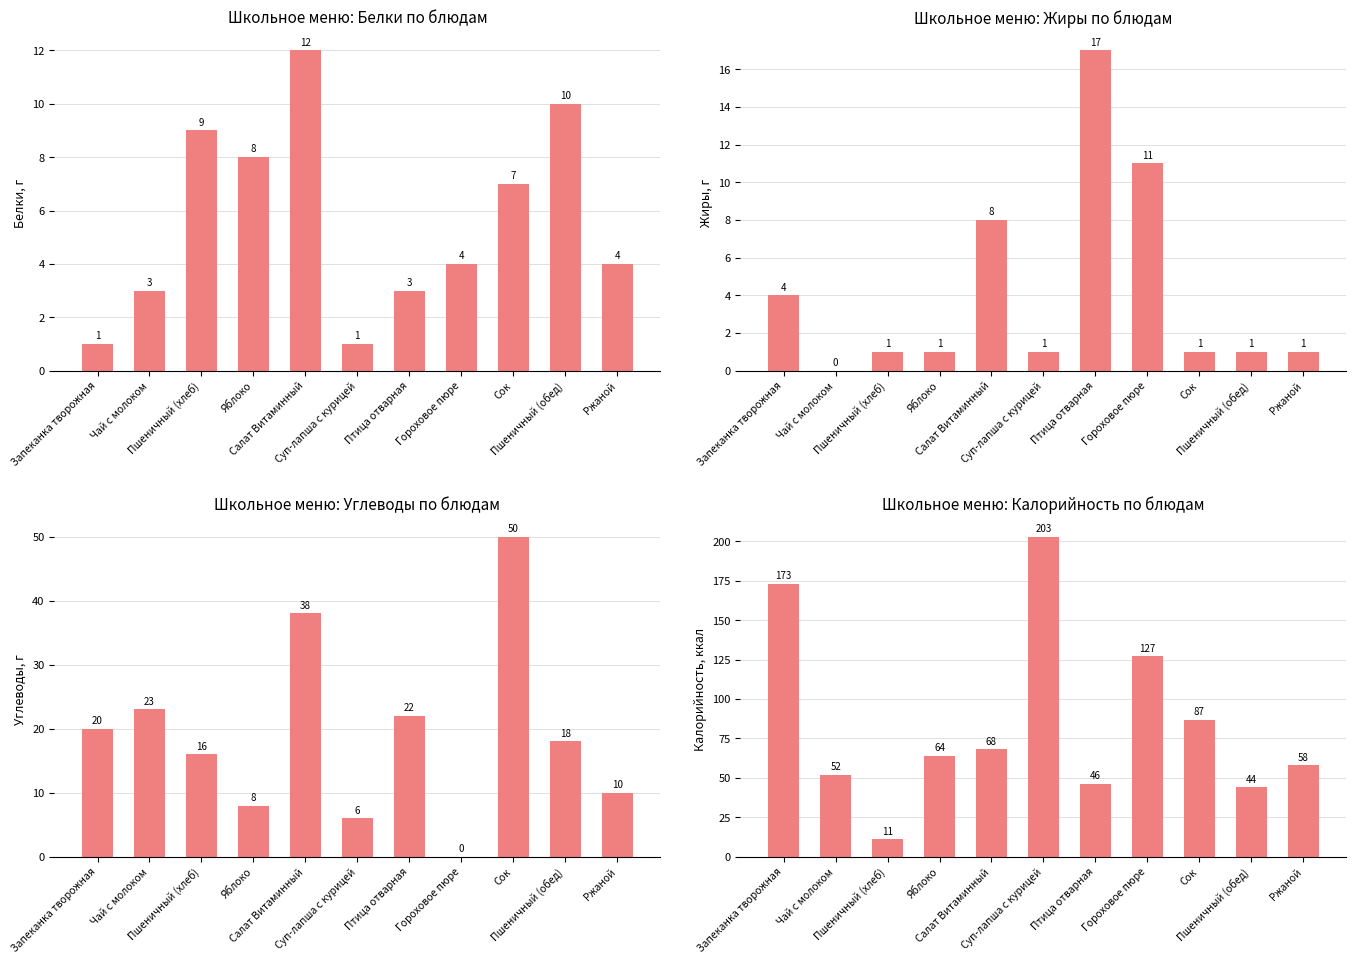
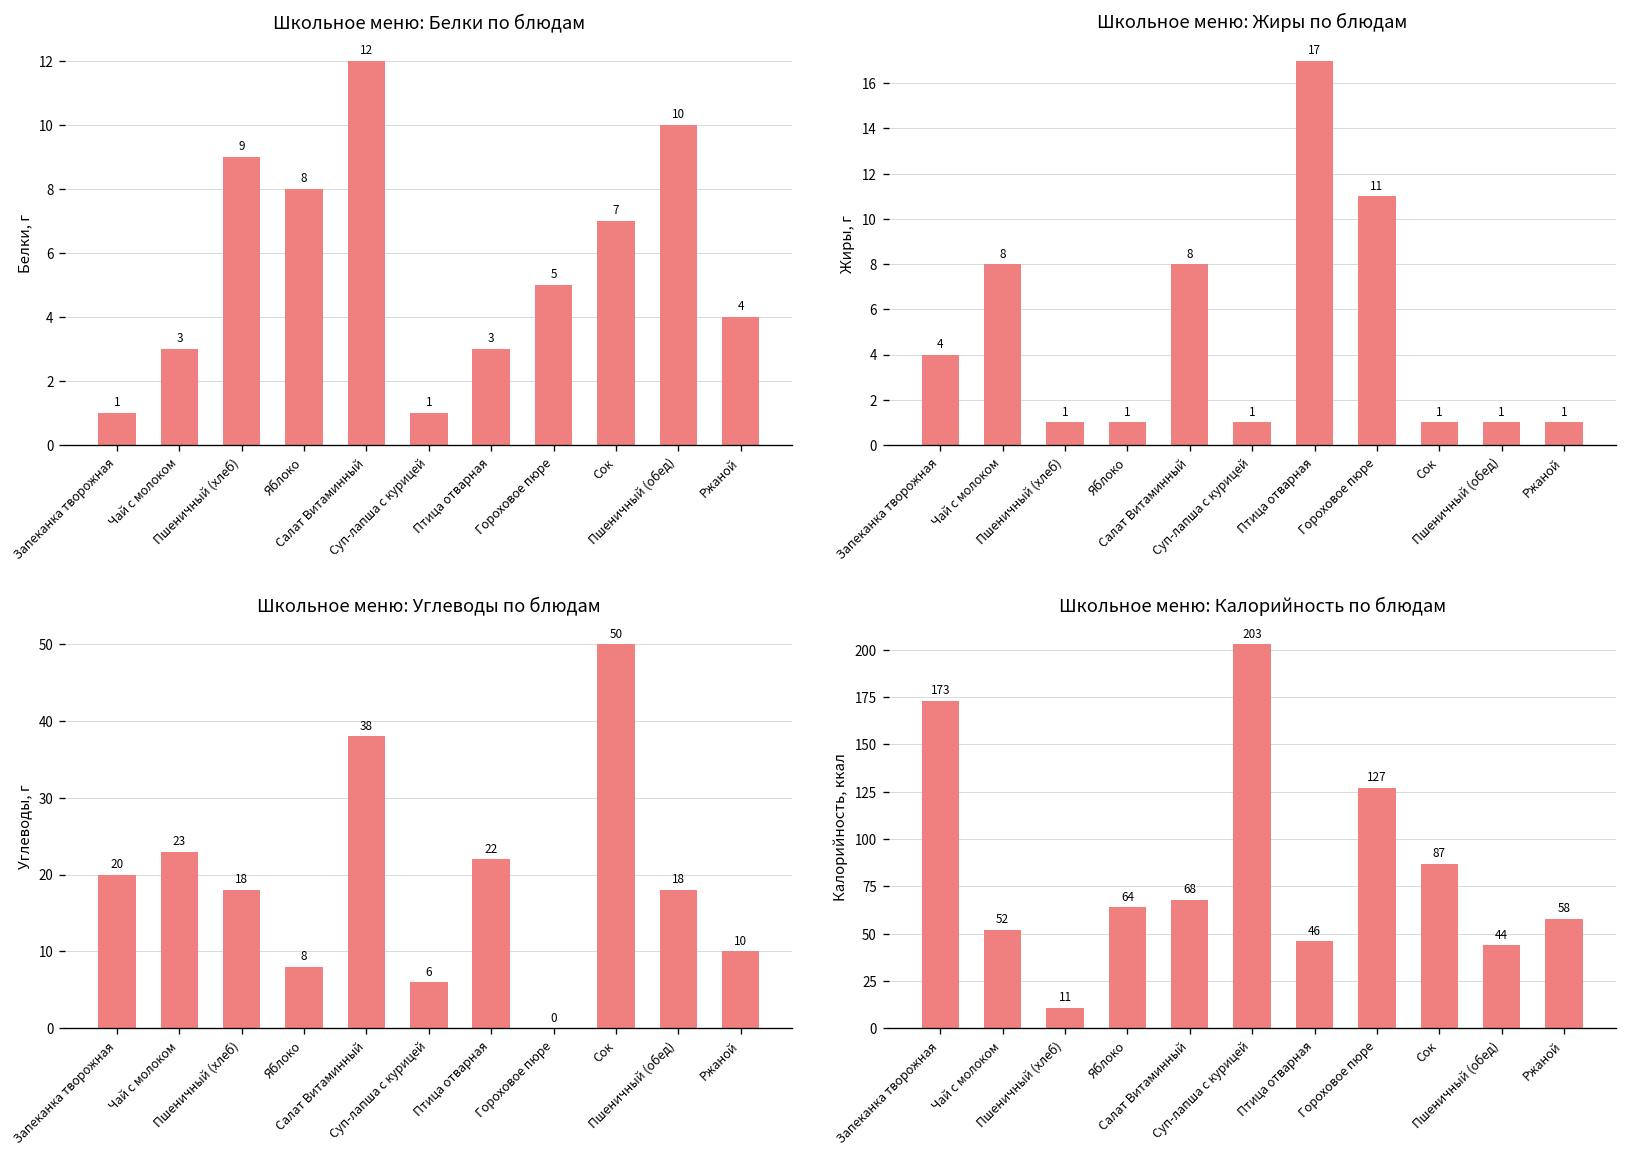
  {
    "Школьное меню: Белки по блюдам": {
      "Запеканка творожная": 1,
      "Чай с молоком": 3,
      "Пшеничный (хлеб)": 9,
      "Яблоко": 8,
      "Салат Витаминный": 12,
      "Суп-лапша с курицей": 1,
      "Птица отварная": 3,
-     "Гороховое пюре": 4,
+     "Гороховое пюре": 5,
      "Сок": 7,
      "Пшеничный (обед)": 10,
      "Ржаной": 4
    },
    "Школьное меню: Жиры по блюдам": {
      "Запеканка творожная": 4,
-     "Чай с молоком": 0,
+     "Чай с молоком": 8,
      "Пшеничный (хлеб)": 1,
      "Яблоко": 1,
      "Салат Витаминный": 8,
      "Суп-лапша с курицей": 1,
      "Птица отварная": 17,
      "Гороховое пюре": 11,
      "Сок": 1,
      "Пшеничный (обед)": 1,
      "Ржаной": 1
    },
    "Школьное меню: Углеводы по блюдам": {
      "Запеканка творожная": 20,
      "Чай с молоком": 23,
-     "Пшеничный (хлеб)": 16,
+     "Пшеничный (хлеб)": 18,
      "Яблоко": 8,
      "Салат Витаминный": 38,
      "Суп-лапша с курицей": 6,
      "Птица отварная": 22,
      "Гороховое пюре": 0,
      "Сок": 50,
      "Пшеничный (обед)": 18,
      "Ржаной": 10
    },
    "Школьное меню: Калорийность по блюдам": {
      "Запеканка творожная": 173,
      "Чай с молоком": 52,
      "Пшеничный (хлеб)": 11,
      "Яблоко": 64,
      "Салат Витаминный": 68,
      "Суп-лапша с курицей": 203,
      "Птица отварная": 46,
      "Гороховое пюре": 127,
      "Сок": 87,
      "Пшеничный (обед)": 44,
      "Ржаной": 58
    }
  }
